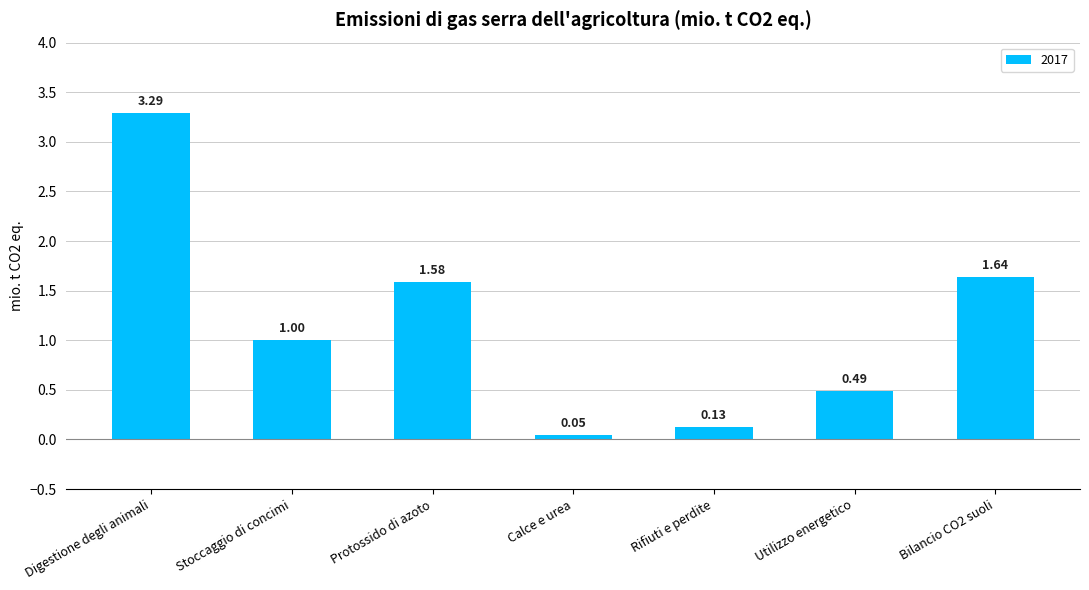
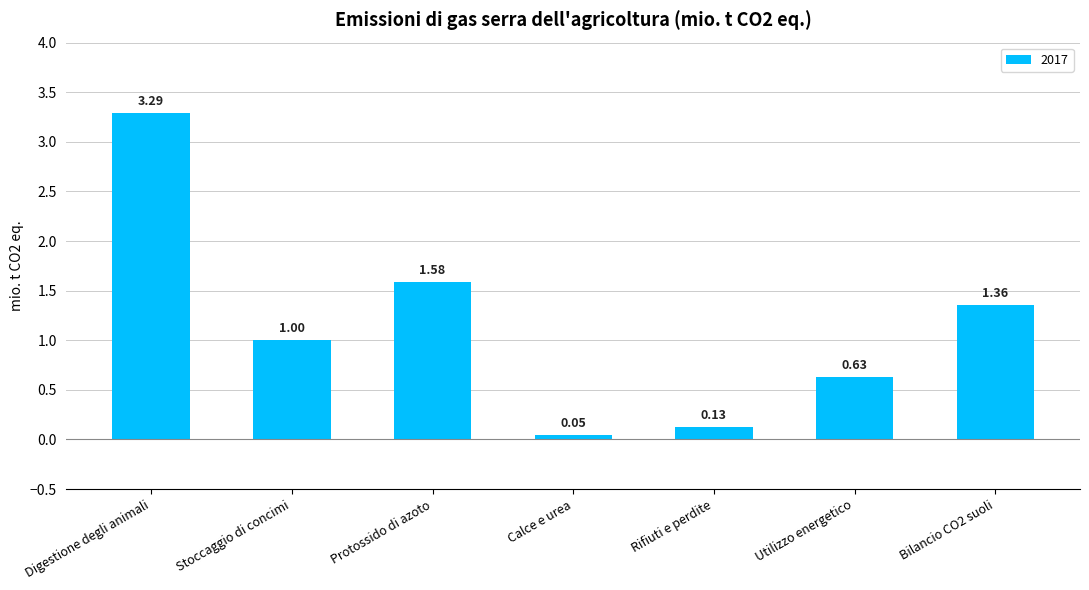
  {
    "Digestione degli animali": 3.29,
    "Stoccaggio di concimi": 1.00,
    "Protossido di azoto": 1.58,
    "Calce e urea": 0.05,
    "Rifiuti e perdite": 0.13,
-   "Utilizzo energetico": 0.49,
-   "Bilancio CO2 suoli": 1.64
+   "Utilizzo energetico": 0.63,
+   "Bilancio CO2 suoli": 1.36
  }
